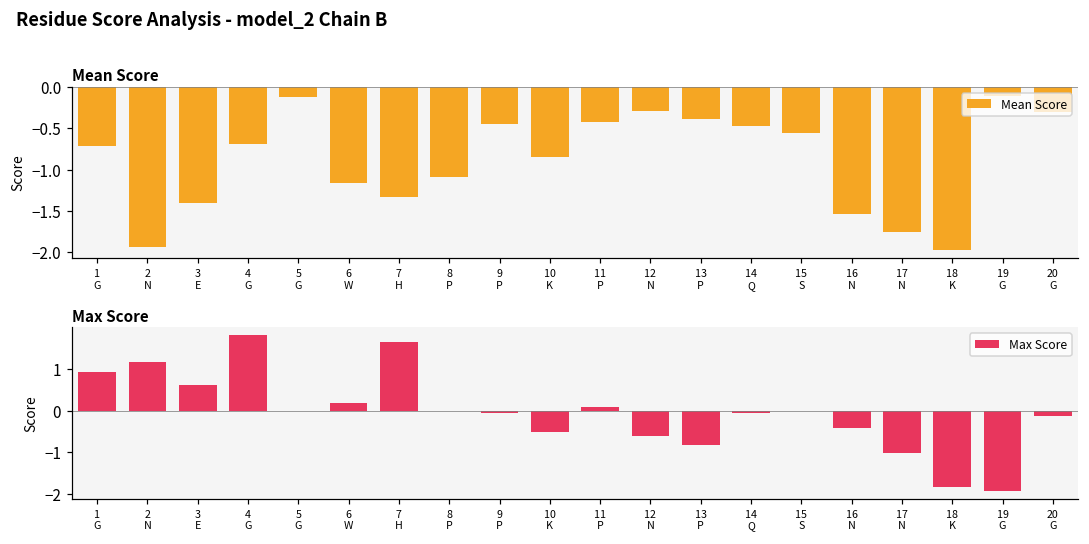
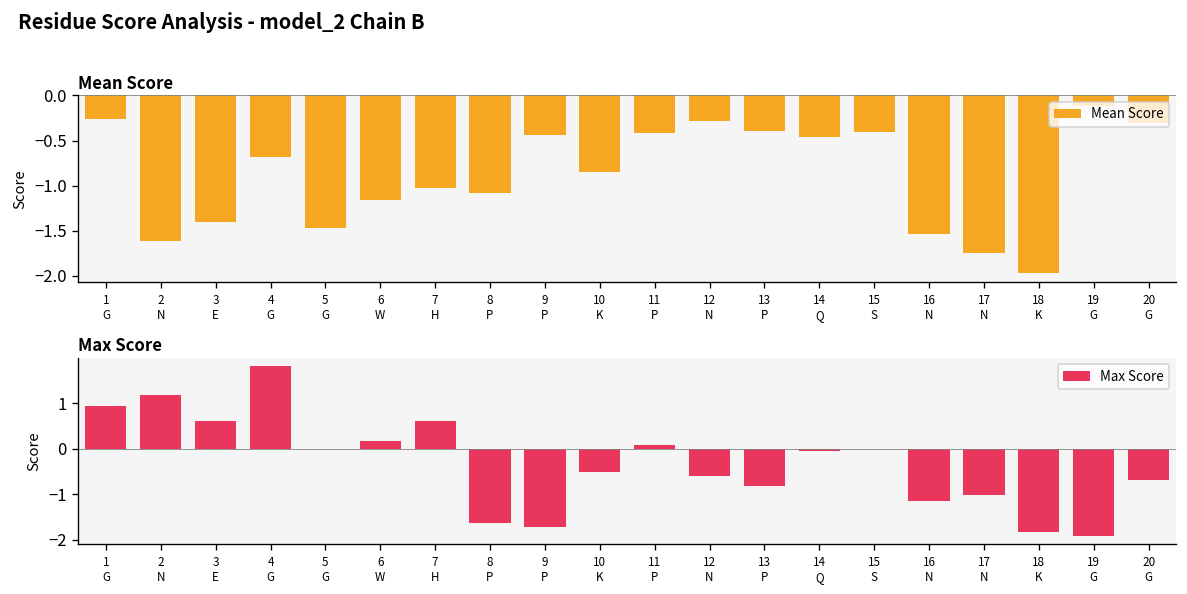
  {
    "Mean Score": {
-     "1 G": -0.7,
-     "2 N": -1.9,
+     "1 G": -0.3,
+     "2 N": -1.6,
      "3 E": -1.4,
      "4 G": -0.7,
-     "5 G": -0.1,
+     "5 G": -1.5,
      "6 W": -1.2,
-     "7 H": -1.3,
+     "7 H": -1.0,
      "8 P": -1.1,
      "9 P": -0.4,
      "10 K": -0.8,
      "11 P": -0.4,
      "12 N": -0.3,
      "13 P": -0.4,
      "14 Q": -0.5,
-     "15 S": -0.6,
+     "15 S": -0.4,
      "16 N": -1.5,
      "17 N": -1.8,
      "18 K": -2.0
    },
    "Max Score": {
      "1 G": 0.9,
      "2 N": 1.2,
      "3 E": 0.6,
      "4 G": 1.8,
      "5 G": 0.0,
      "6 W": 0.2,
-     "7 H": 1.7,
-     "8 P": 0.0,
-     "9 P": -0.1,
+     "7 H": 0.6,
+     "8 P": -1.6,
+     "9 P": -1.7,
      "10 K": -0.5,
      "11 P": 0.1,
      "12 N": -0.6,
      "13 P": -0.8,
      "15 S": 0.0,
-     "16 N": -0.4,
+     "16 N": -1.1,
      "17 N": -1.0,
      "18 K": -1.8,
      "19 G": -1.9,
-     "20 G": -0.1
+     "20 G": -0.7
    }
  }
